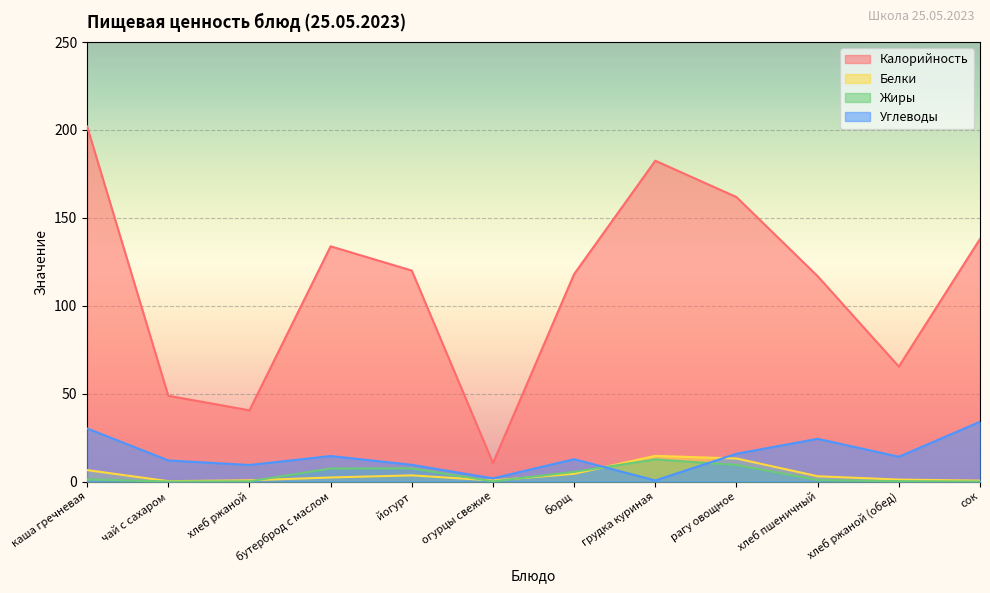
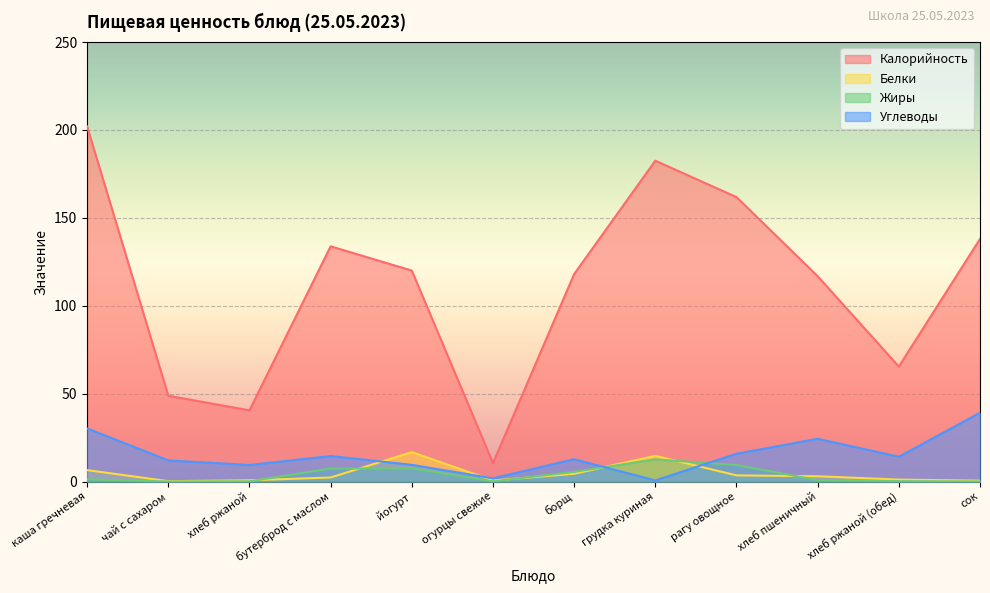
  {
    "Калорийность": {
      "каша гречневая": 202,
      "чай с сахаром": 49,
      "хлеб ржаной": 41,
      "бутерброд с маслом": 134,
      "йогурт": 120,
      "огурцы свежие": 11,
      "борщ": 118,
      "грудка куриная": 183,
      "рагу овощное": 162,
      "хлеб пшеничный": 117,
      "хлеб ржаной (обед)": 65,
      "сок": 138
    },
    "Белки": {
      "каша гречневая": 7,
      "бутерброд с маслом": 2,
-     "йогурт": 4,
+     "йогурт": 17,
      "грудка куриная": 15,
-     "рагу овощное": 13,
+     "рагу овощное": 4,
      "хлеб пшеничный": 3
    },
    "Жиры": {
      "каша гречневая": 1,
      "бутерброд с маслом": 7,
      "йогурт": 8,
      "грудка куриная": 13,
      "рагу овощное": 9,
      "хлеб пшеничный": 1
    },
    "Углеводы": {
      "каша гречневая": 30,
      "чай с сахаром": 12,
      "хлеб ржаной": 9,
      "бутерброд с маслом": 15,
      "йогурт": 10,
      "борщ": 13,
      "грудка куриная": 1,
      "рагу овощное": 16,
      "хлеб пшеничный": 24,
      "хлеб ржаной (обед)": 14,
-     "сок": 34
+     "сок": 39
    }
  }
